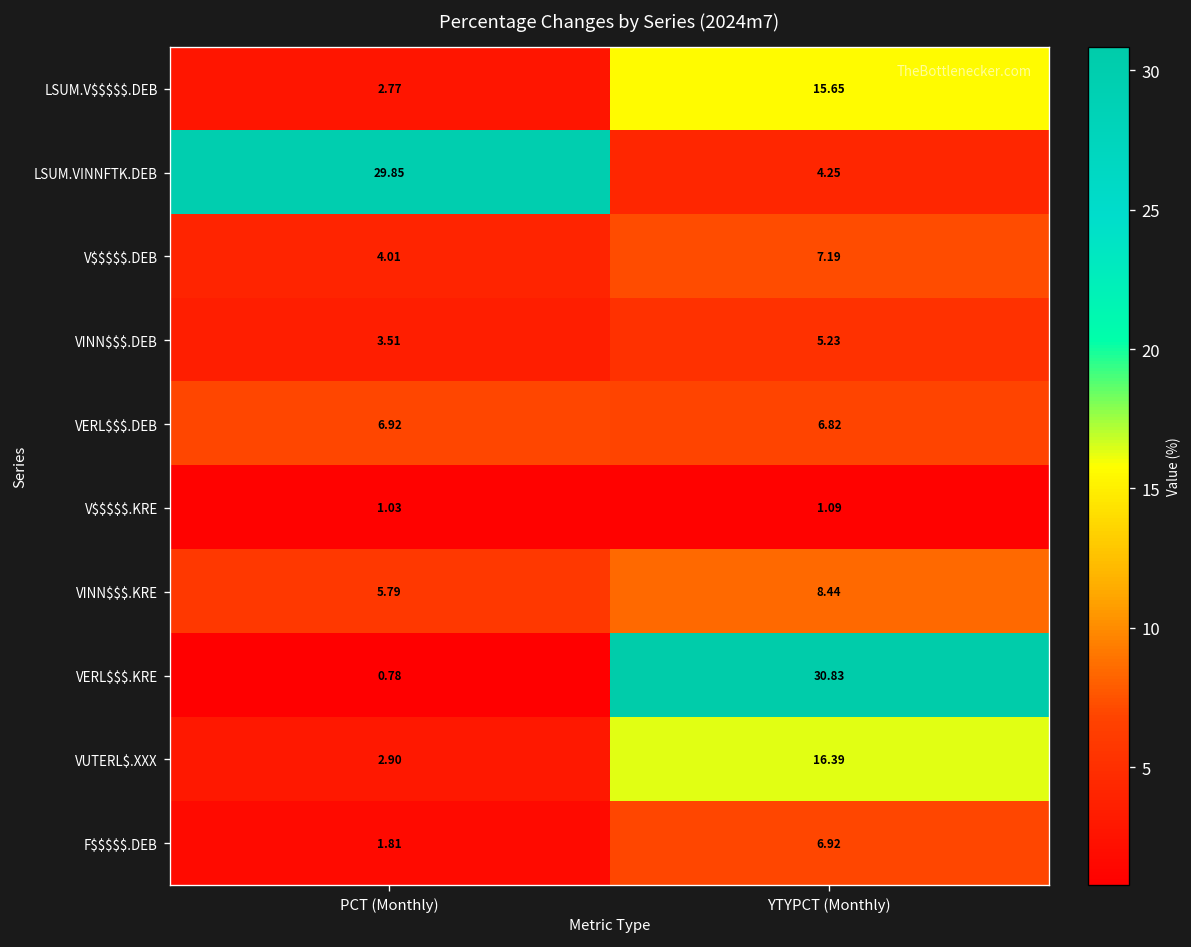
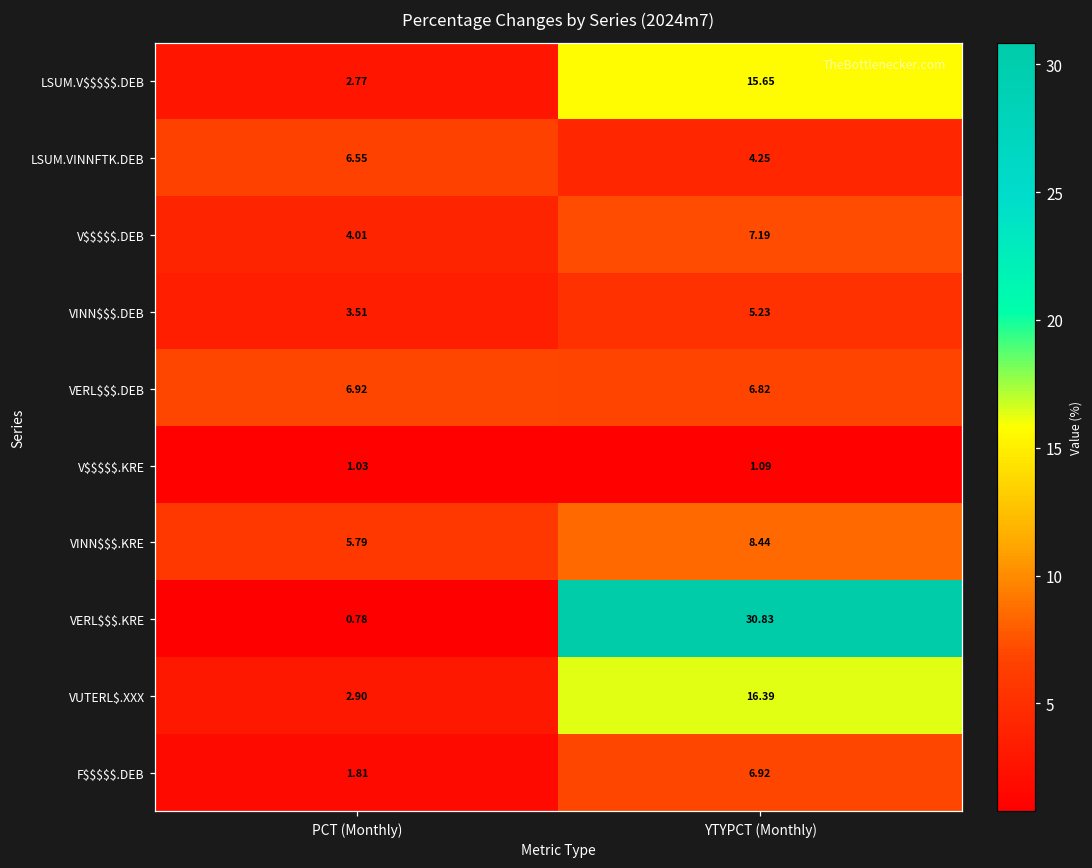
  {
    "LSUM.VINNFTK.DEB": {
-     "PCT (Monthly)": 29.85,
+     "PCT (Monthly)": 6.55,
      "YTYPCT (Monthly)": 4.25
    },
    "VUTERL$.XXX": {
      "PCT (Monthly)": 2.90,
      "YTYPCT (Monthly)": 16.39
    }
  }
